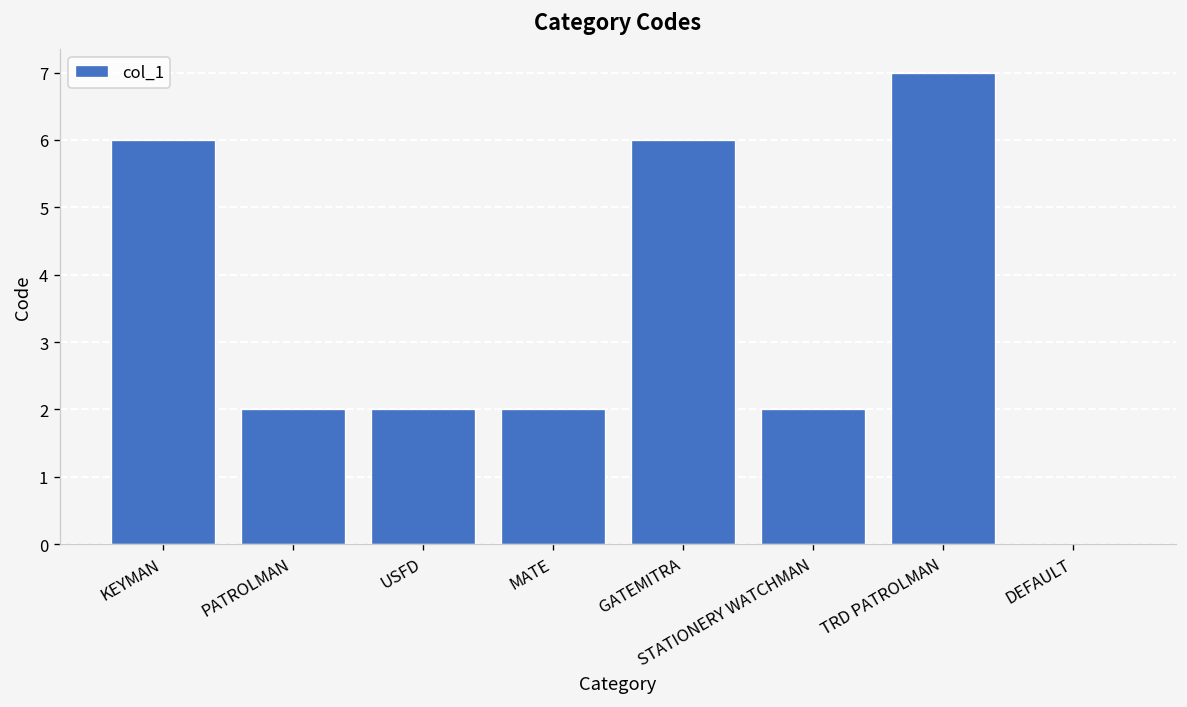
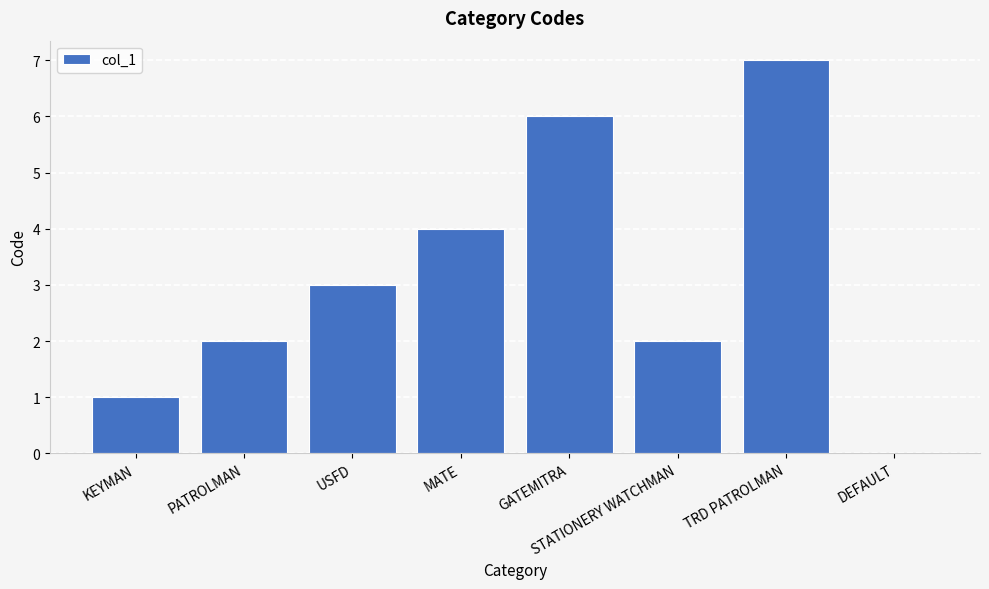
  {
-   "KEYMAN": 6,
+   "KEYMAN": 1,
    "PATROLMAN": 2,
-   "USFD": 2,
-   "MATE": 2,
+   "USFD": 3,
+   "MATE": 4,
    "GATEMITRA": 6,
    "STATIONERY WATCHMAN": 2,
    "TRD PATROLMAN": 7,
    "DEFAULT": 0
  }
